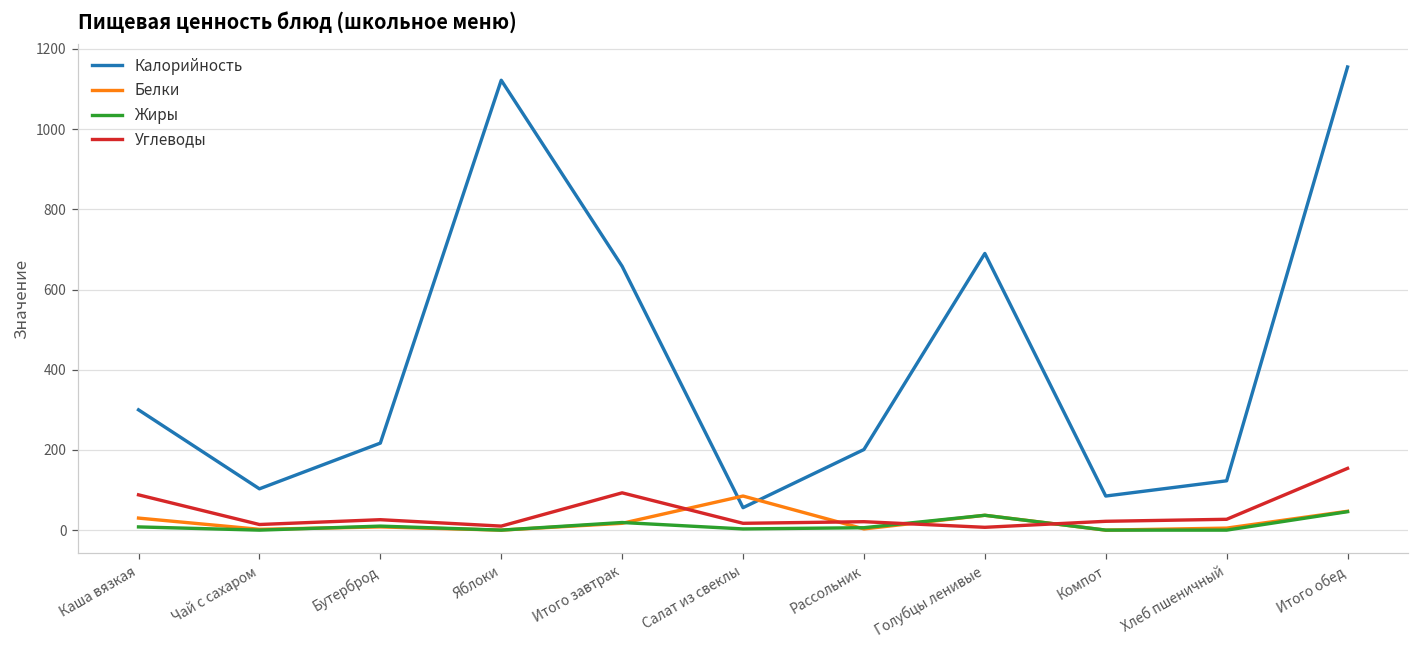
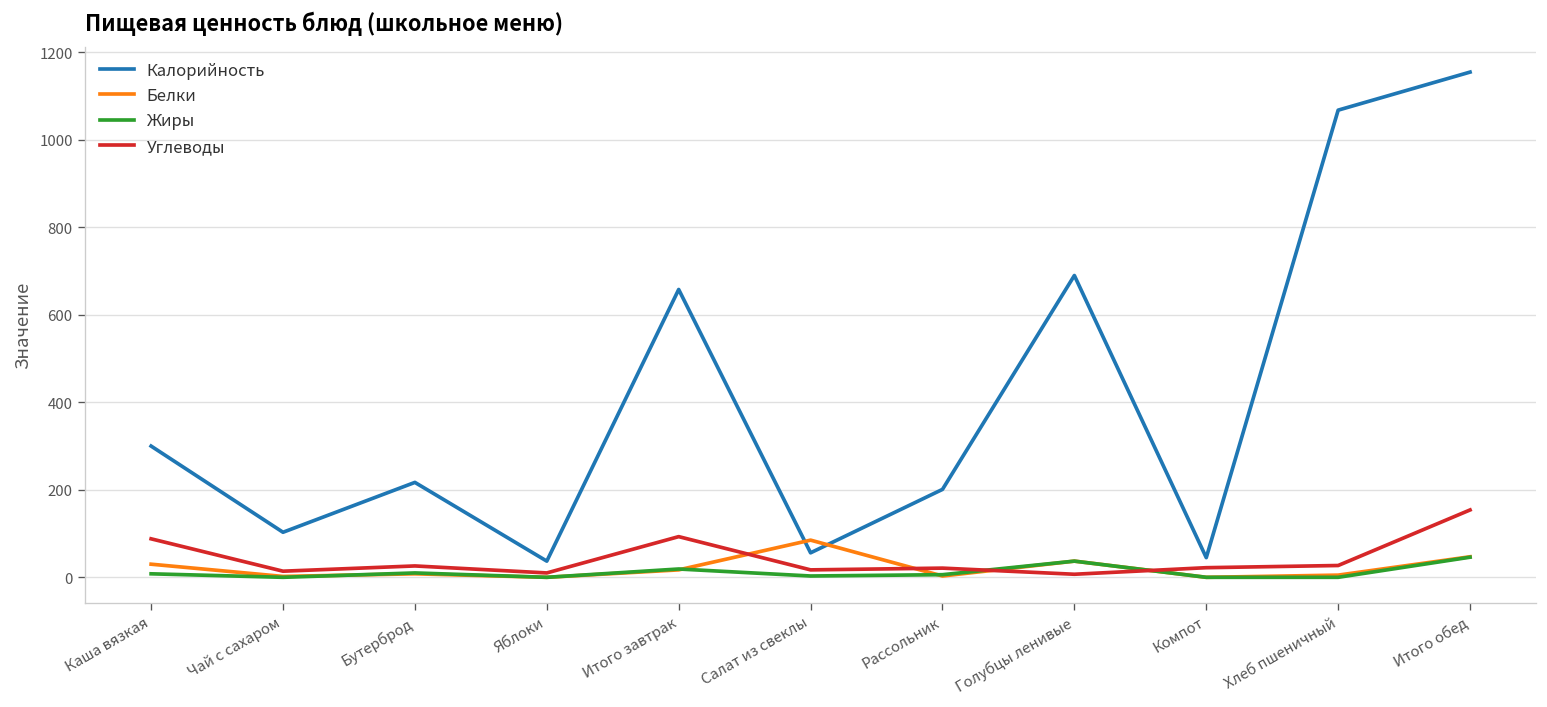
  {
    "Калорийность": {
      "Каша вязкая": 300,
      "Чай с сахаром": 100,
      "Бутерброд": 220,
-     "Яблоки": 1120,
+     "Яблоки": 40,
      "Итого завтрак": 660,
      "Салат из свеклы": 60,
      "Рассольник": 200,
      "Голубцы ленивые": 690,
-     "Компот": 90,
-     "Хлеб пшеничный": 120,
+     "Компот": 50,
+     "Хлеб пшеничный": 1070,
      "Итого обед": 1160
    },
    "Белки": {
      "Каша вязкая": 30,
      "Салат из свеклы": 90
    },
    "Жиры": {
      "Каша вязкая": 10,
      "Салат из свеклы": 0
    },
    "Углеводы": {
      "Каша вязкая": 90,
      "Чай с сахаром": 10,
      "Бутерброд": 30,
      "Яблоки": 10,
      "Итого завтрак": 90,
      "Салат из свеклы": 20,
      "Рассольник": 20,
      "Голубцы ленивые": 10,
      "Компот": 20,
      "Хлеб пшеничный": 30,
      "Итого обед": 150
    }
  }
